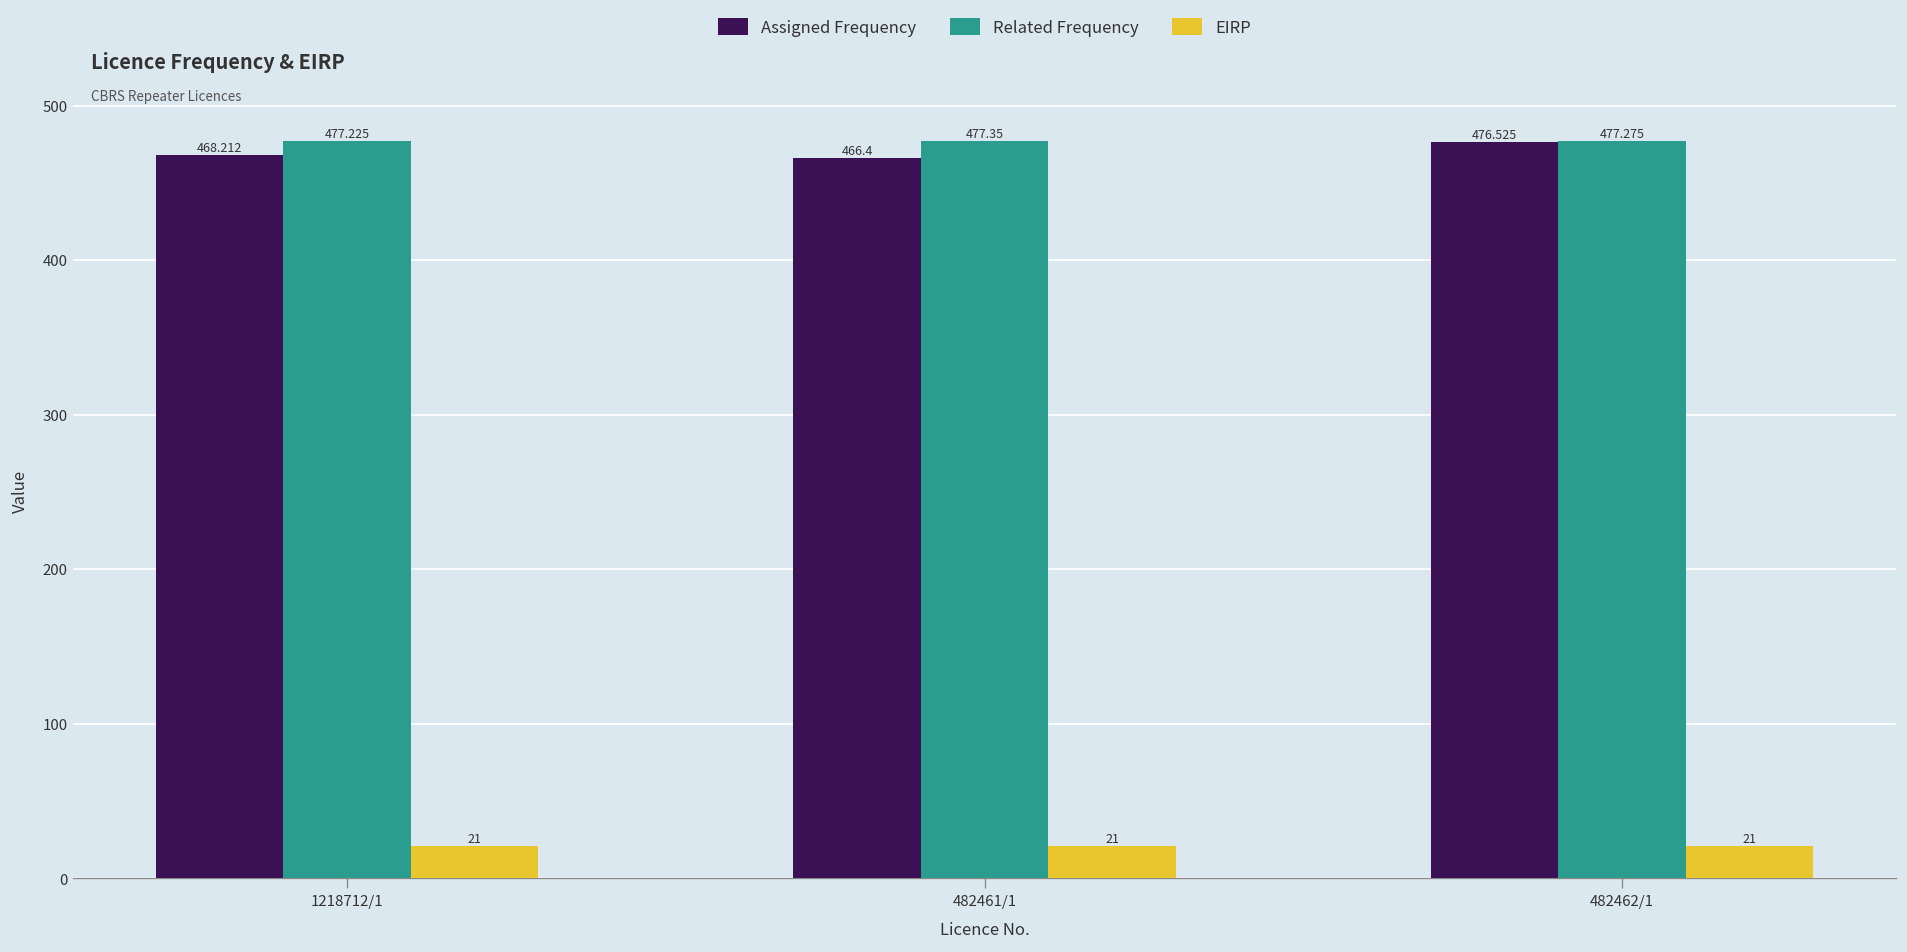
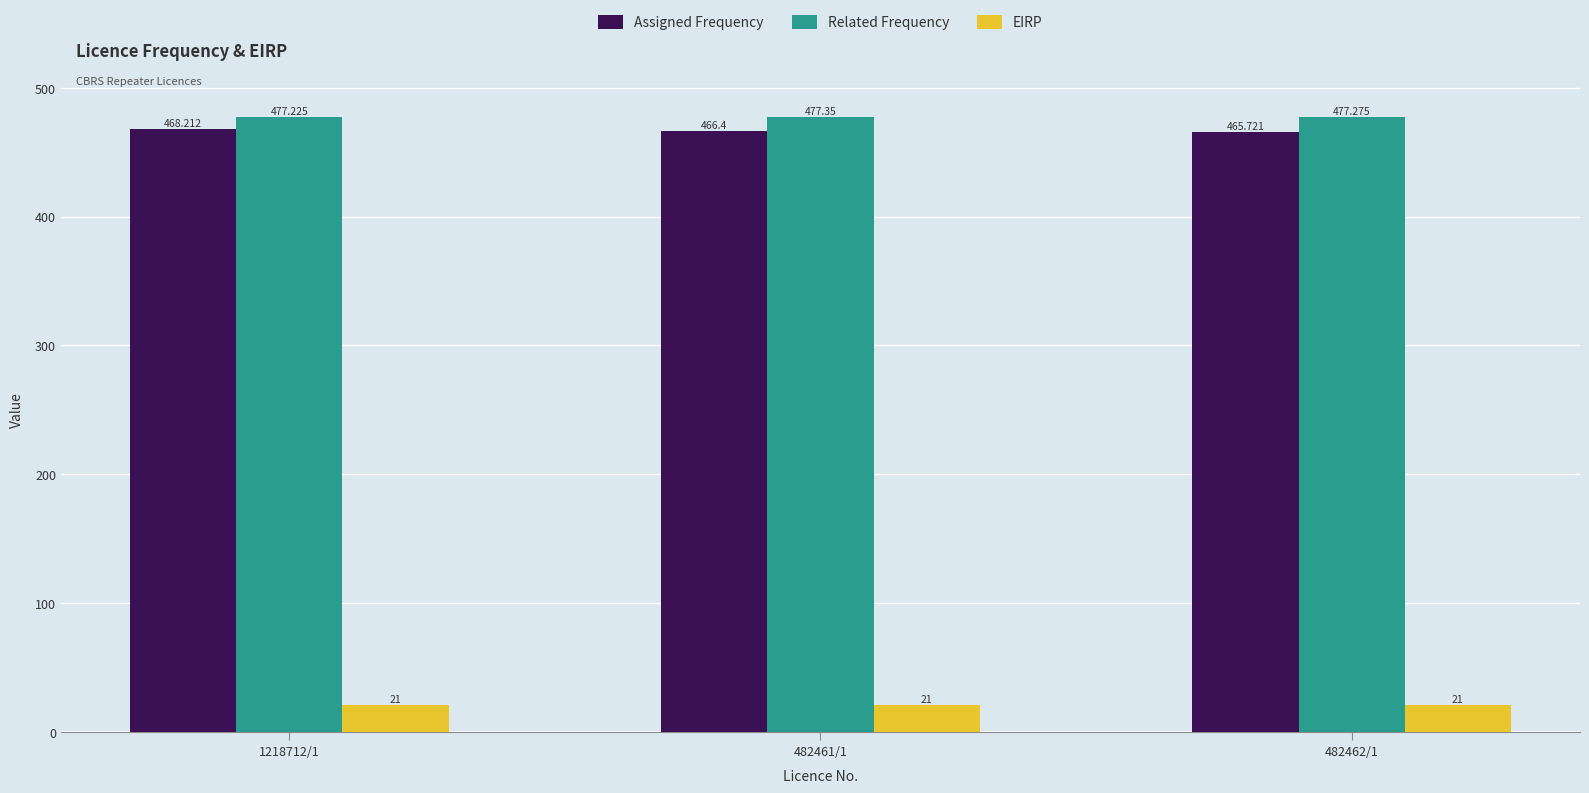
  {
    "Assigned Frequency": {
      "1218712/1": 468.212,
      "482461/1": 466.4,
-     "482462/1": 476.525
+     "482462/1": 465.721
    },
    "Related Frequency": {
      "1218712/1": 477.225,
      "482461/1": 477.35,
      "482462/1": 477.275
    },
    "EIRP": {
      "1218712/1": 21,
      "482461/1": 21,
      "482462/1": 21
    }
  }
